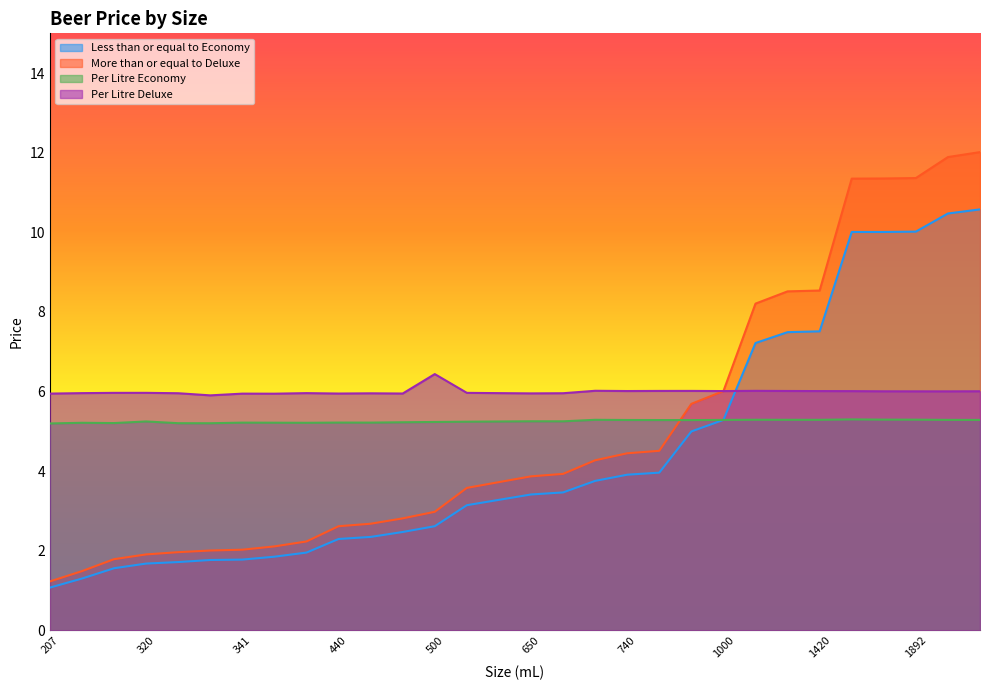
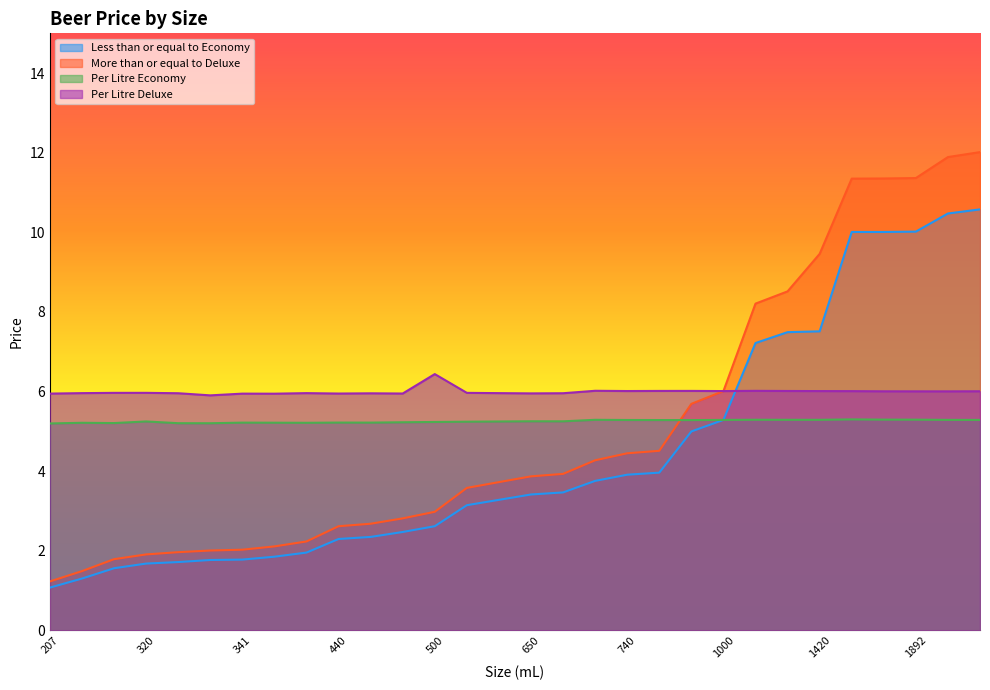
  {
    "Less than or equal to Economy": {
      "207": 1.1,
      "320": 1.7,
      "341": 1.8,
      "440": 2.3,
      "500": 2.6,
      "650": 3.4,
      "740": 3.9,
      "1420": 7.5,
      "1892": 10.0
    },
    "More than or equal to Deluxe": {
      "207": 1.2,
      "320": 1.9,
      "341": 2.0,
      "440": 2.6,
      "500": 3.0,
      "650": 3.9,
      "740": 4.5,
-     "1420": 8.5,
+     "1420": 9.5,
      "1892": 11.4
    },
    "Per Litre Economy": {
      "207": 5.2,
      "320": 5.3,
      "341": 5.2,
      "440": 5.2,
      "500": 5.2,
      "650": 5.3,
      "740": 5.3,
      "1420": 5.3,
      "1892": 5.3
    },
    "Per Litre Deluxe": {
      "207": 6.0,
      "320": 6.0,
      "341": 5.9,
      "440": 6.0,
      "500": 6.4,
      "650": 6.0,
      "740": 6.0,
      "1420": 6.0,
      "1892": 6.0
    }
  }
